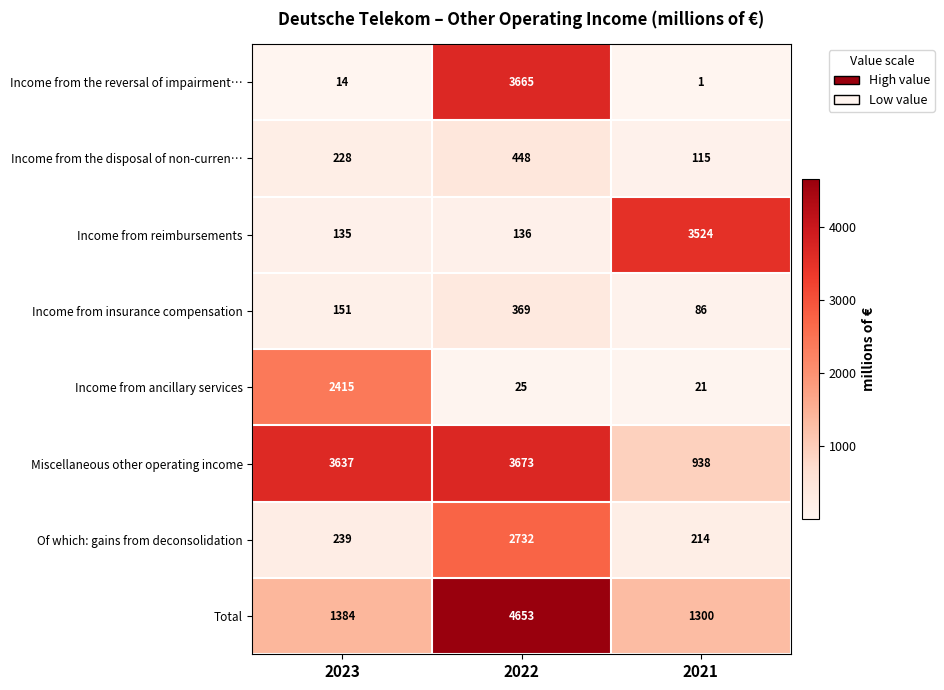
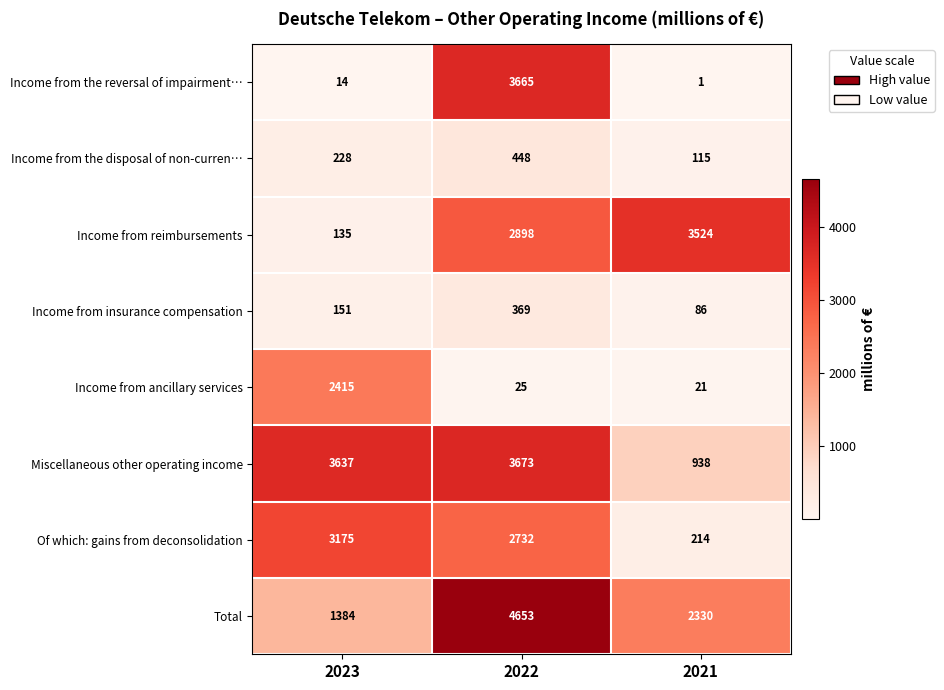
  {
    "Income from the reversal of impairment…": {
      "2023": 14,
      "2022": 3665,
      "2021": 1
    },
    "Income from the disposal of non-curren…": {
      "2023": 228,
      "2022": 448,
      "2021": 115
    },
    "Income from reimbursements": {
      "2023": 135,
-     "2022": 136,
+     "2022": 2898,
      "2021": 3524
    },
    "Income from insurance compensation": {
      "2023": 151,
      "2022": 369,
      "2021": 86
    },
    "Income from ancillary services": {
      "2023": 2415,
      "2022": 25,
      "2021": 21
    },
    "Miscellaneous other operating income": {
      "2023": 3637,
      "2022": 3673,
      "2021": 938
    },
    "Of which: gains from deconsolidation": {
-     "2023": 239,
+     "2023": 3175,
      "2022": 2732,
      "2021": 214
    },
    "Total": {
      "2023": 1384,
      "2022": 4653,
-     "2021": 1300
+     "2021": 2330
    }
  }
